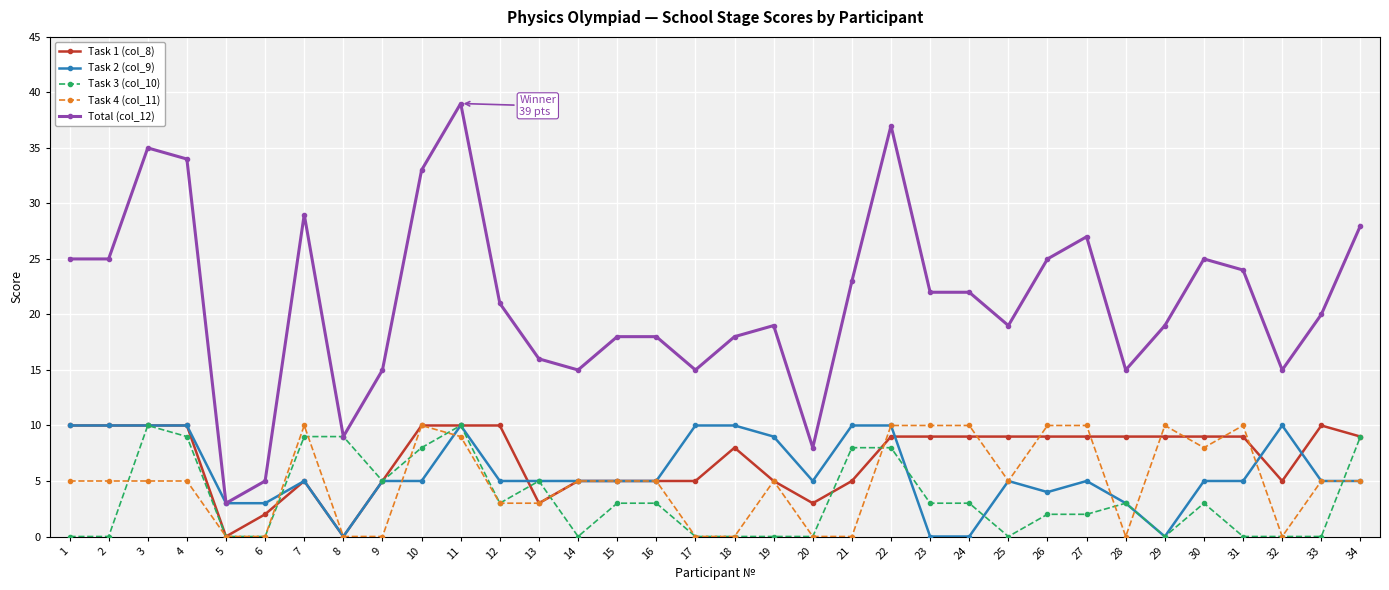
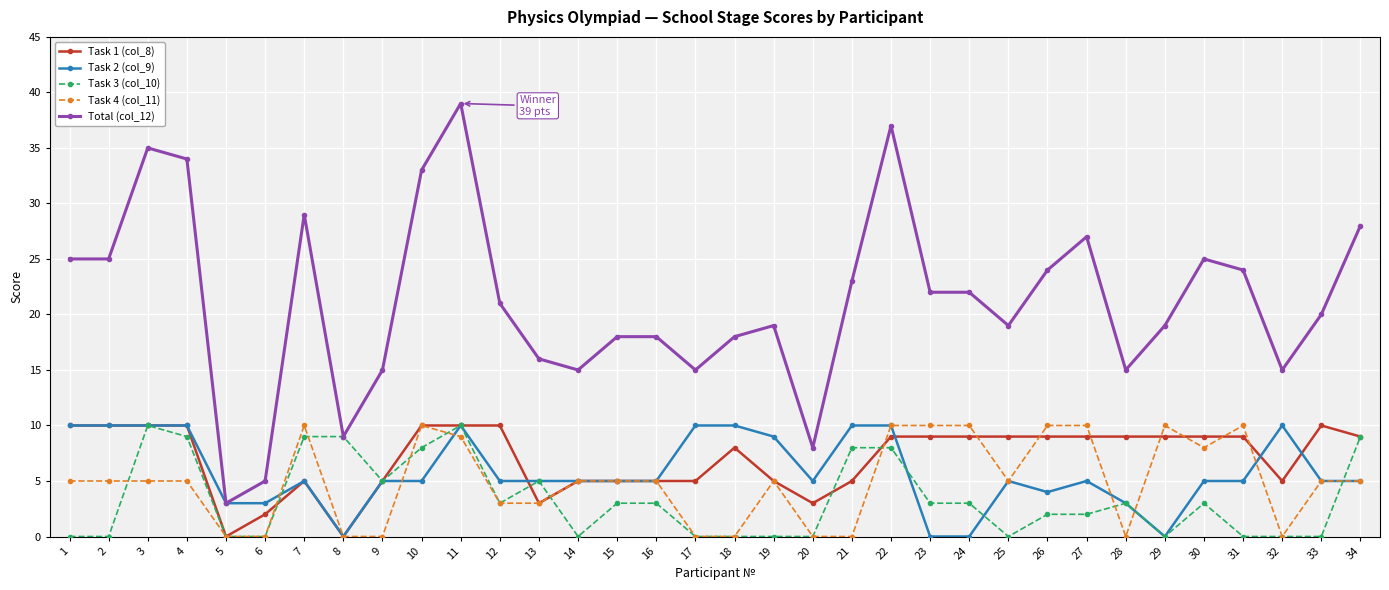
  {
    "Task 1 (col_8)": {
      "6": 2,
      "12": 10,
      "17": 5,
      "18": 8,
      "20": 3,
      "21": 5,
      "22": 9,
      "23": 9,
      "24": 9,
      "25": 9,
      "26": 9,
      "27": 9,
      "28": 9,
      "29": 9,
      "30": 9,
      "31": 9,
      "32": 5,
      "33": 10
    },
    "Task 2 (col_9)": {
      "6": 3,
      "10": 5,
      "12": 5,
      "17": 10,
      "18": 10,
      "19": 9,
      "20": 5,
      "21": 10,
      "23": 0,
      "24": 0,
      "26": 4,
      "27": 5,
      "30": 5,
      "31": 5,
      "32": 10
    },
    "Task 3 (col_10)": {
      "1": 0,
      "2": 0,
      "4": 9,
      "7": 9,
      "10": 8,
      "14": 0,
      "15": 3,
      "16": 3,
      "19": 0,
      "21": 8,
      "22": 8,
      "23": 3,
      "24": 3,
      "25": 0,
      "26": 2,
      "27": 2,
      "30": 3,
      "31": 0,
      "33": 0
    },
    "Task 4 (col_11)": {
      "1": 5,
      "2": 5,
      "3": 5,
      "4": 5,
      "7": 10,
      "9": 0,
      "11": 9,
      "21": 0,
      "23": 10,
      "24": 10,
      "26": 10,
      "27": 10,
      "28": 0,
      "29": 10,
      "30": 8,
      "31": 10
    },
    "Total (col_12)": {
      "1": 25,
      "2": 25,
      "3": 35,
      "4": 34,
      "6": 5,
      "7": 29,
      "9": 15,
      "10": 33,
      "12": 21,
      "13": 16,
      "14": 15,
      "15": 18,
      "16": 18,
      "17": 15,
      "18": 18,
      "19": 19,
      "20": 8,
      "21": 23,
      "22": 37,
      "23": 22,
      "24": 22,
      "25": 19,
-     "26": 25,
+     "26": 24,
      "27": 27,
      "28": 15,
      "29": 19,
      "30": 25,
      "31": 24,
      "32": 15,
      "33": 20,
      "34": 28
    }
  }
